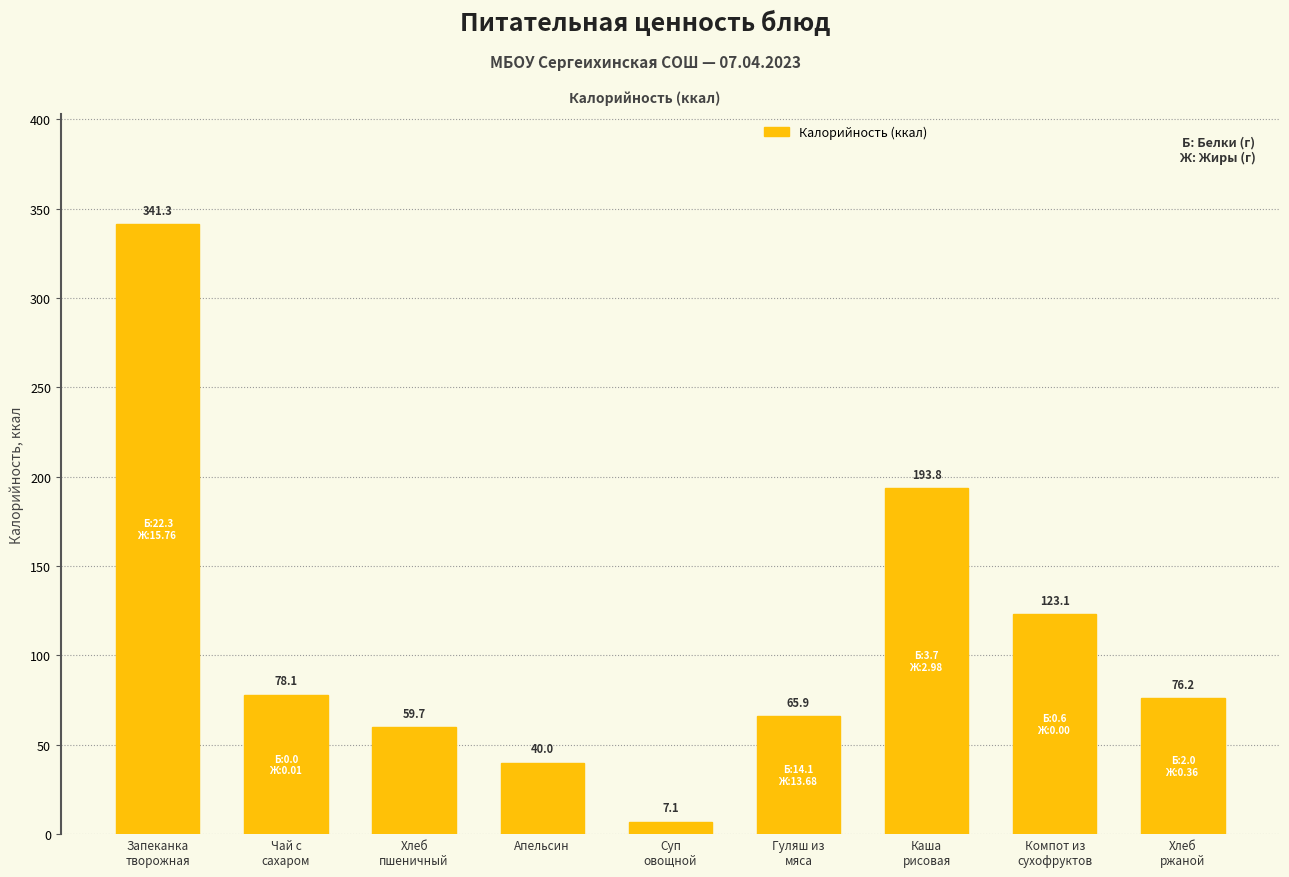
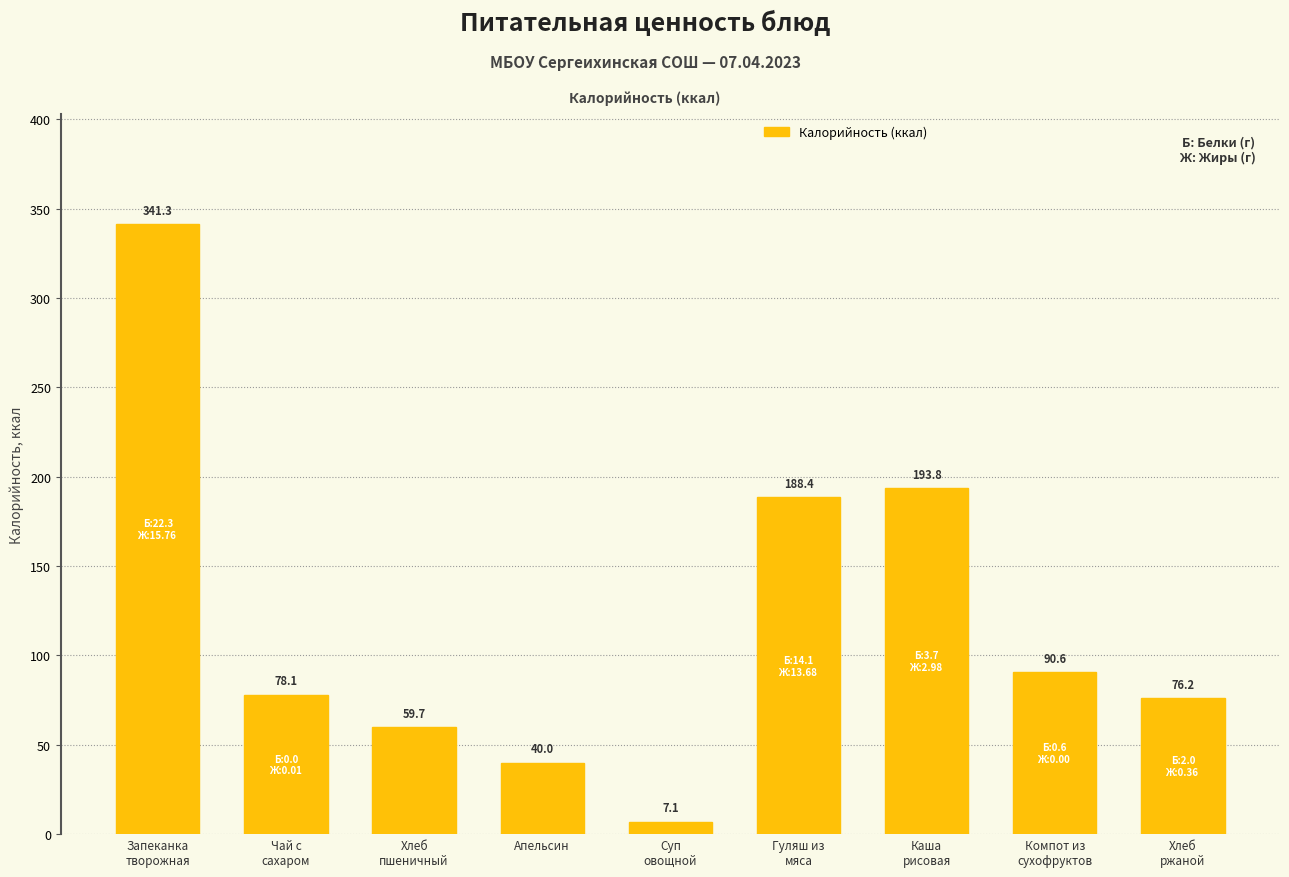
  {
    "Запеканка творожная": 341.3,
    "Чай с сахаром": 78.1,
    "Хлеб пшеничный": 59.7,
    "Апельсин": 40.0,
    "Суп овощной": 7.1,
-   "Гуляш из мяса": 65.9,
+   "Гуляш из мяса": 188.4,
    "Каша рисовая": 193.8,
-   "Компот из сухофруктов": 123.1,
+   "Компот из сухофруктов": 90.6,
    "Хлеб ржаной": 76.2
  }
